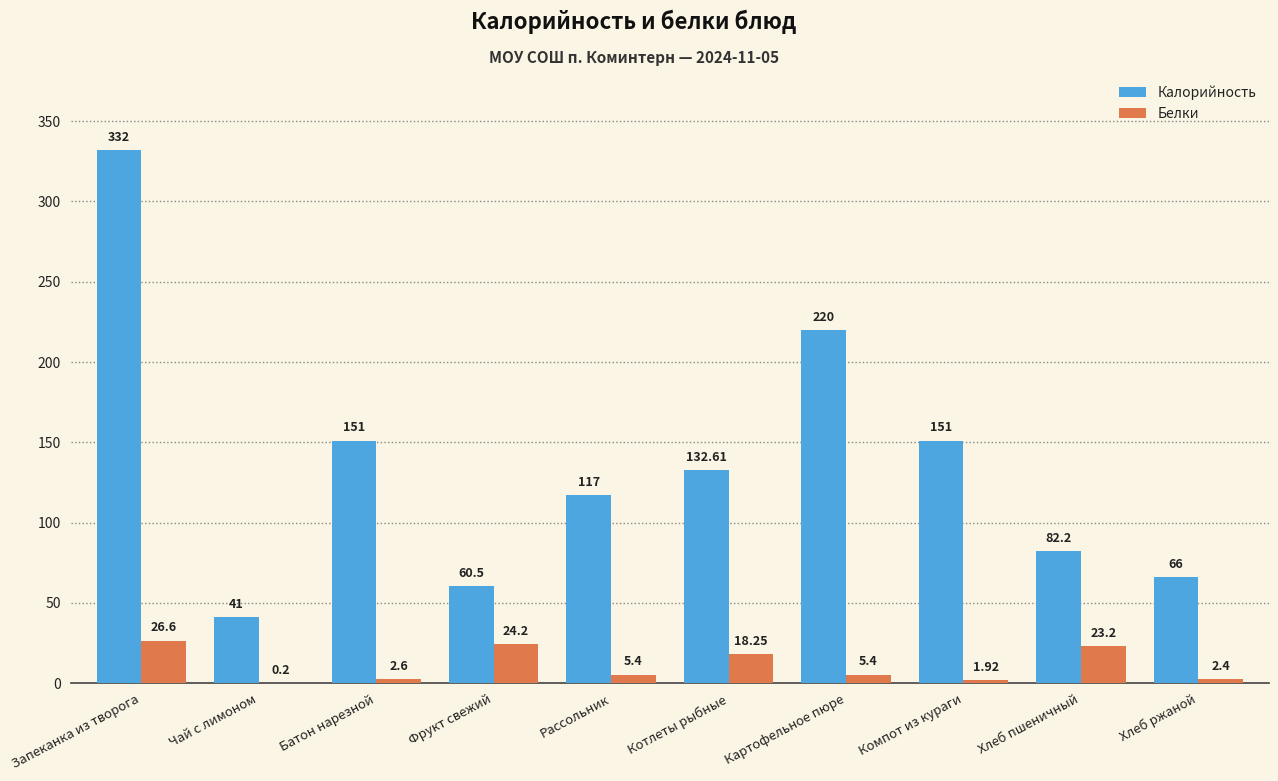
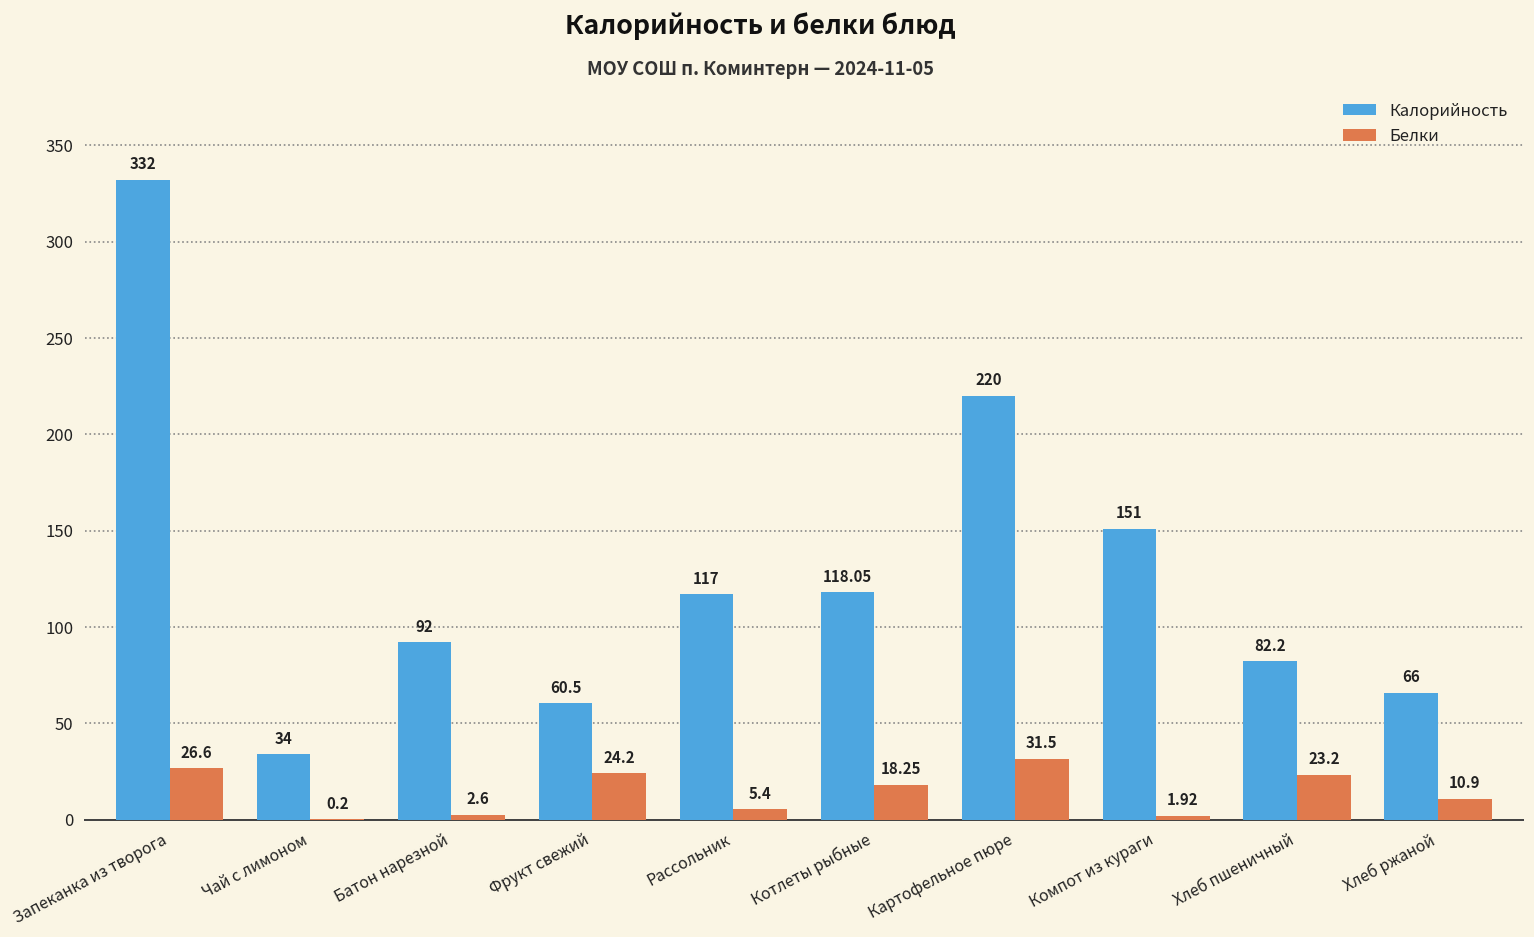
  {
    "Калорийность": {
      "Запеканка из творога": 332,
-     "Чай с лимоном": 41,
-     "Батон нарезной": 151,
+     "Чай с лимоном": 34,
+     "Батон нарезной": 92,
      "Фрукт свежий": 60.5,
      "Рассольник": 117,
-     "Котлеты рыбные": 132.61,
+     "Котлеты рыбные": 118.05,
      "Картофельное пюре": 220,
      "Компот из кураги": 151,
      "Хлеб пшеничный": 82.2,
      "Хлеб ржаной": 66
    },
    "Белки": {
      "Запеканка из творога": 26.6,
      "Чай с лимоном": 0.2,
      "Батон нарезной": 2.6,
      "Фрукт свежий": 24.2,
      "Рассольник": 5.4,
      "Котлеты рыбные": 18.25,
-     "Картофельное пюре": 5.4,
+     "Картофельное пюре": 31.5,
      "Компот из кураги": 1.92,
      "Хлеб пшеничный": 23.2,
-     "Хлеб ржаной": 2.4
+     "Хлеб ржаной": 10.9
    }
  }
